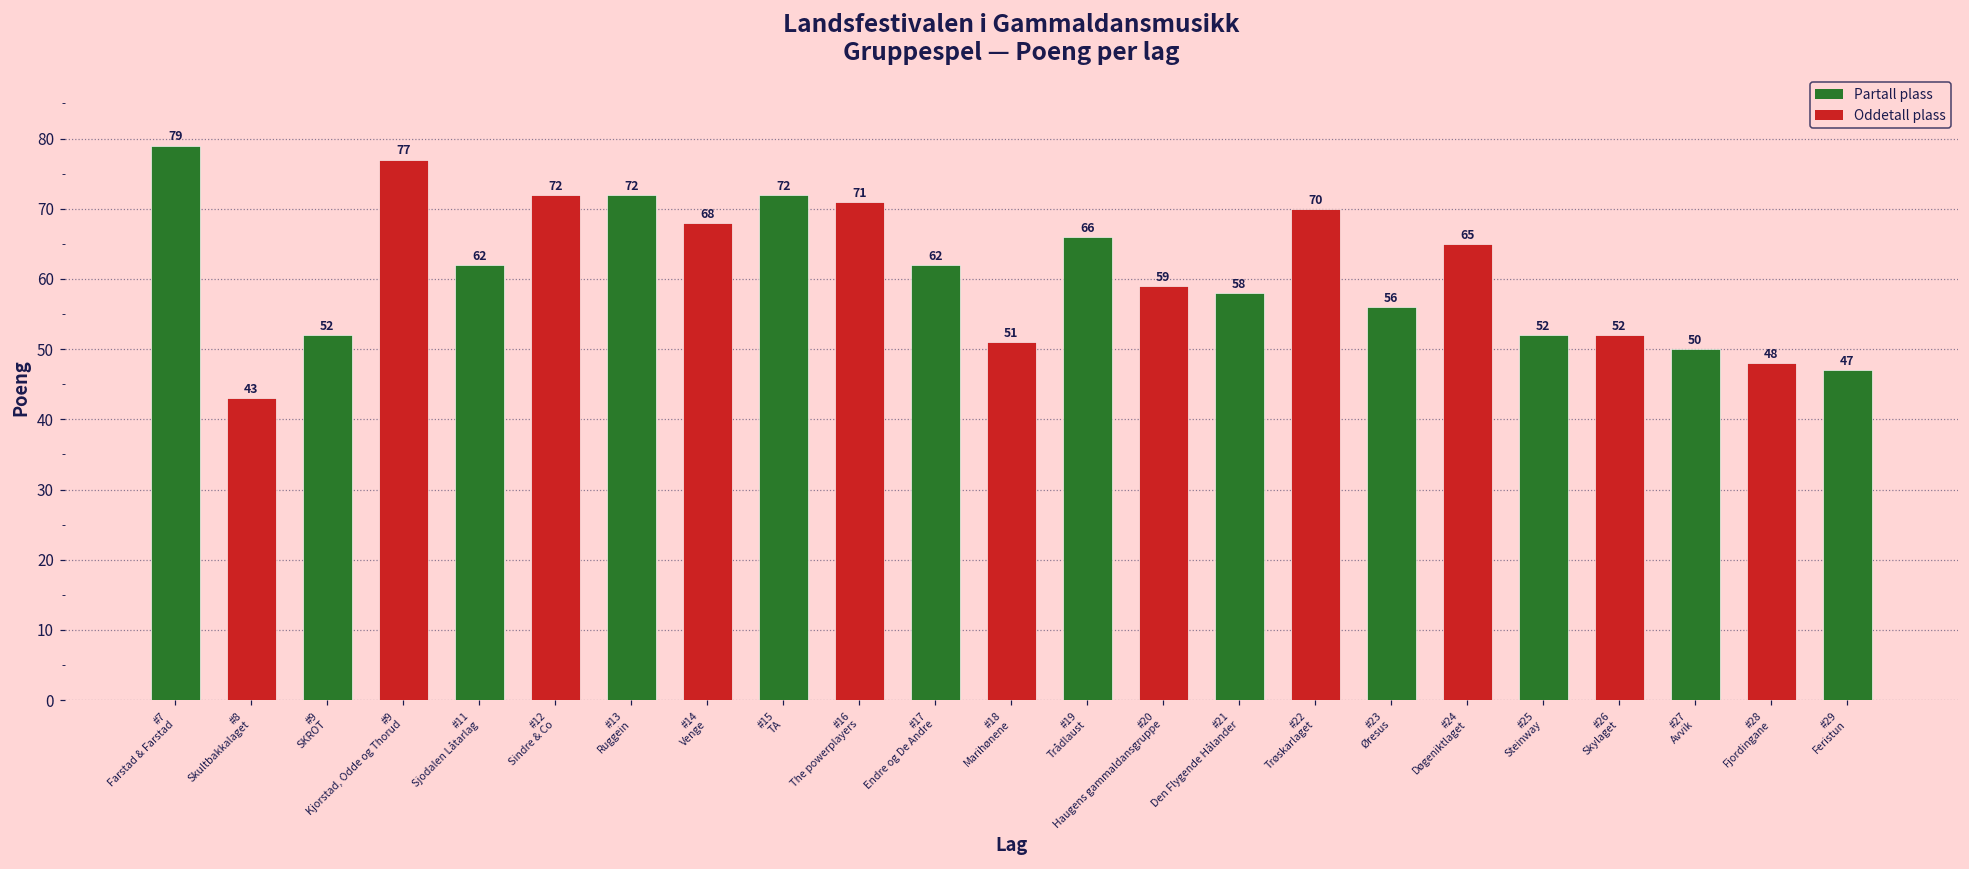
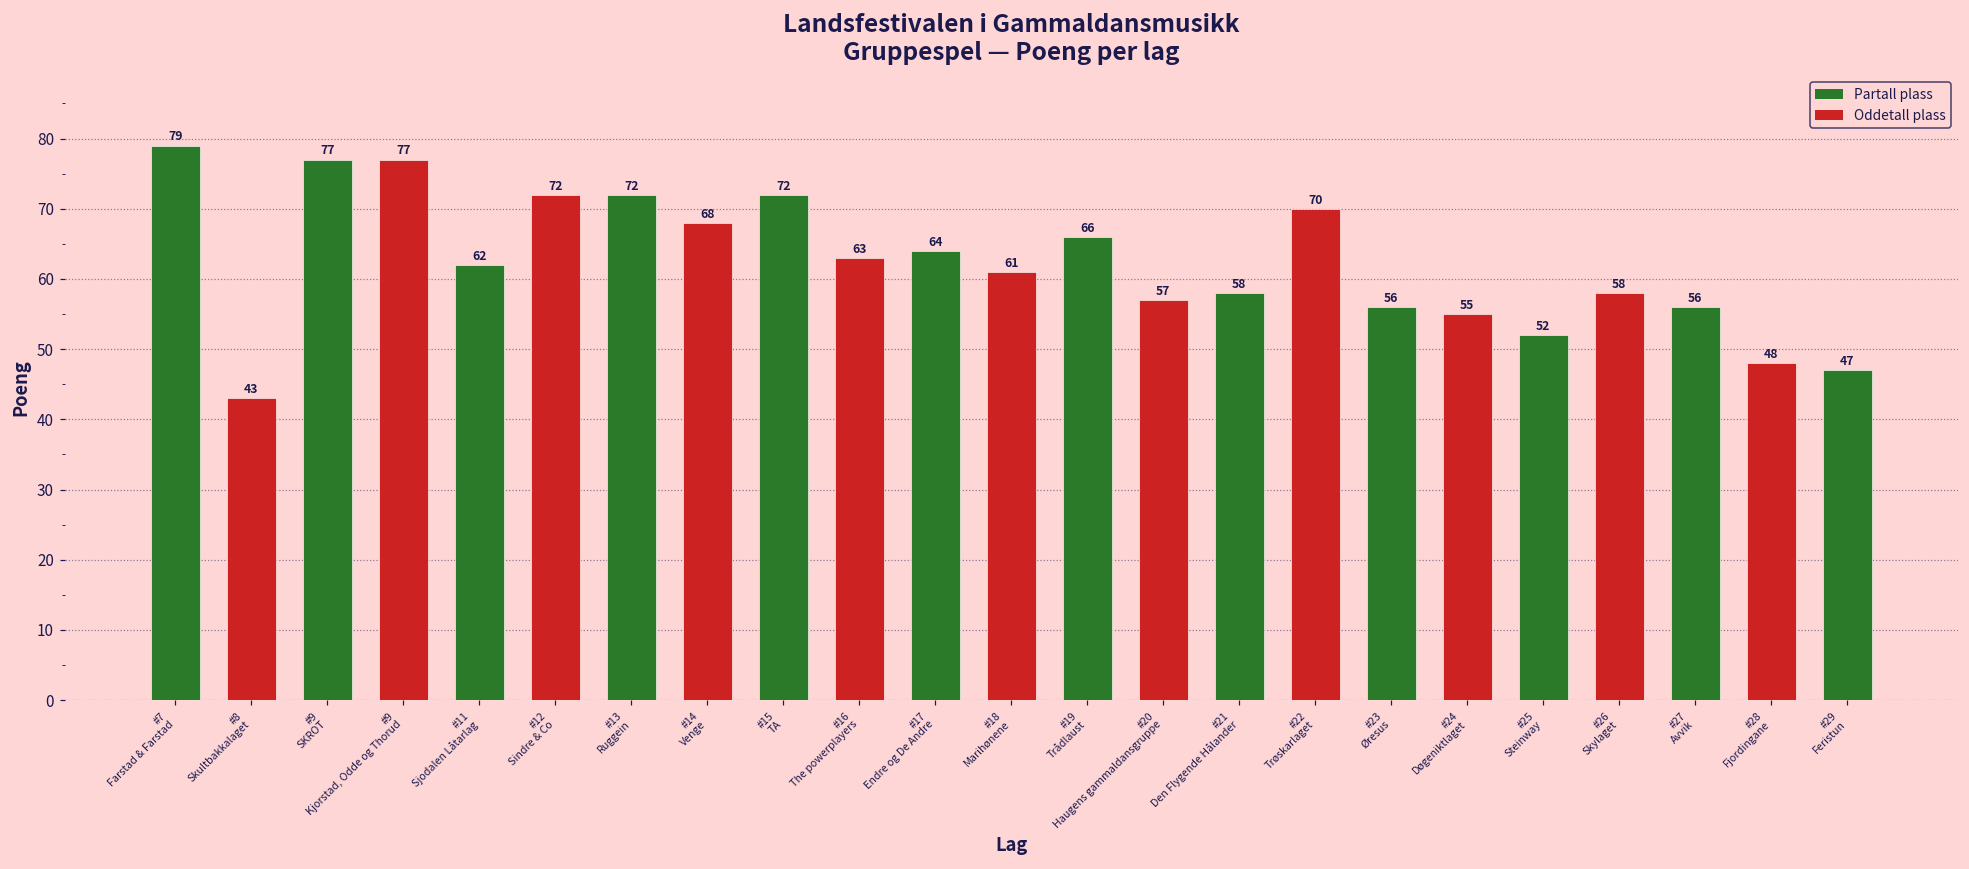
  {
    "#7 Farstad & Farstad": 79,
    "#8 Skultbakkalaget": 43,
-   "#9 SKROT": 52,
+   "#9 SKROT": 77,
    "#9 Kjorstad, Odde og Thorud": 77,
    "#11 Sjodalen Låtarlag": 62,
    "#12 Sindre & Co": 72,
    "#13 Ruggein": 72,
    "#14 Venge": 68,
    "#15 TA": 72,
-   "#16 The powerplayers": 71,
-   "#17 Endre og De Andre": 62,
-   "#18 Marihønene": 51,
+   "#16 The powerplayers": 63,
+   "#17 Endre og De Andre": 64,
+   "#18 Marihønene": 61,
    "#19 Trådlaust": 66,
-   "#20 Haugens gammaldansgruppe": 59,
+   "#20 Haugens gammaldansgruppe": 57,
    "#21 Den Flygende Hålander": 58,
    "#22 Trøskarlaget": 70,
    "#23 Øresus": 56,
-   "#24 Døgeniktlaget": 65,
+   "#24 Døgeniktlaget": 55,
    "#25 Steinway": 52,
-   "#26 Skylaget": 52,
-   "#27 Avvik": 50,
+   "#26 Skylaget": 58,
+   "#27 Avvik": 56,
    "#28 Fjordingane": 48,
    "#29 Feristun": 47
  }
